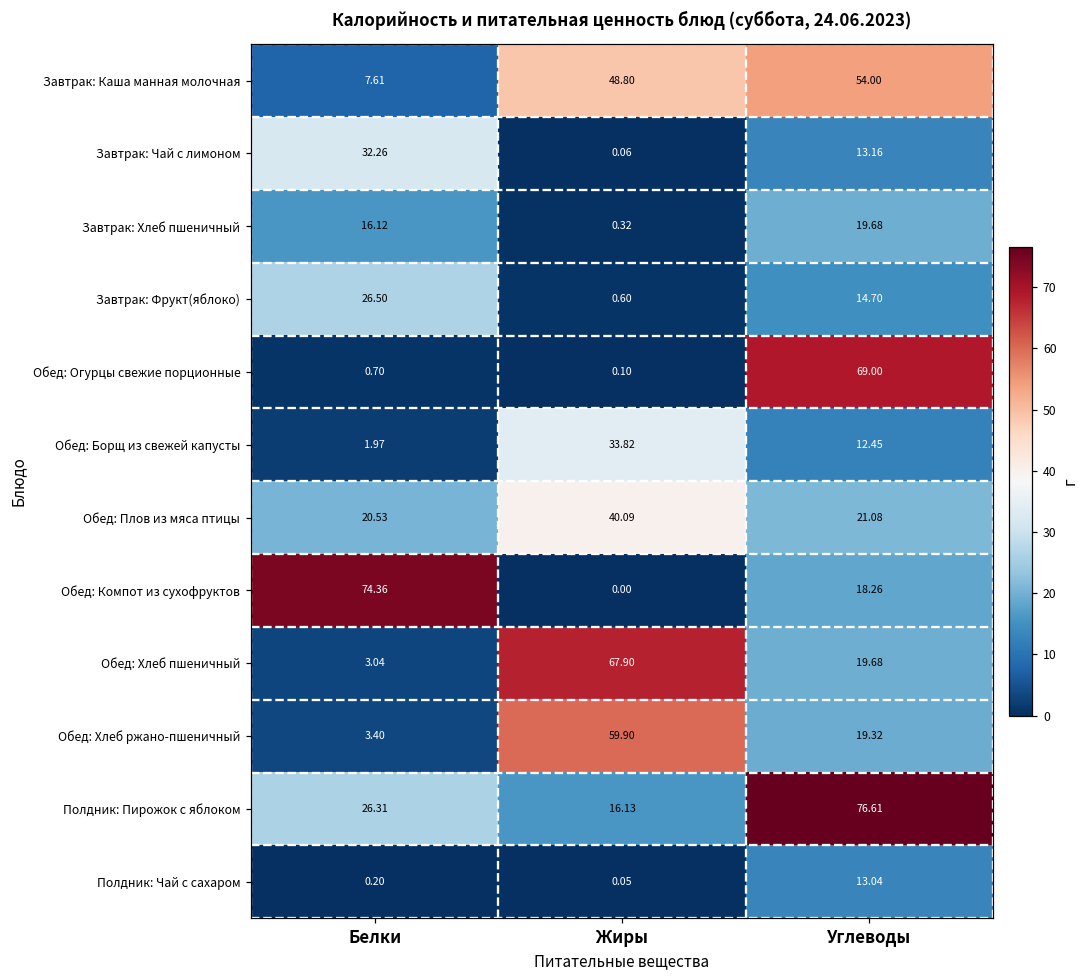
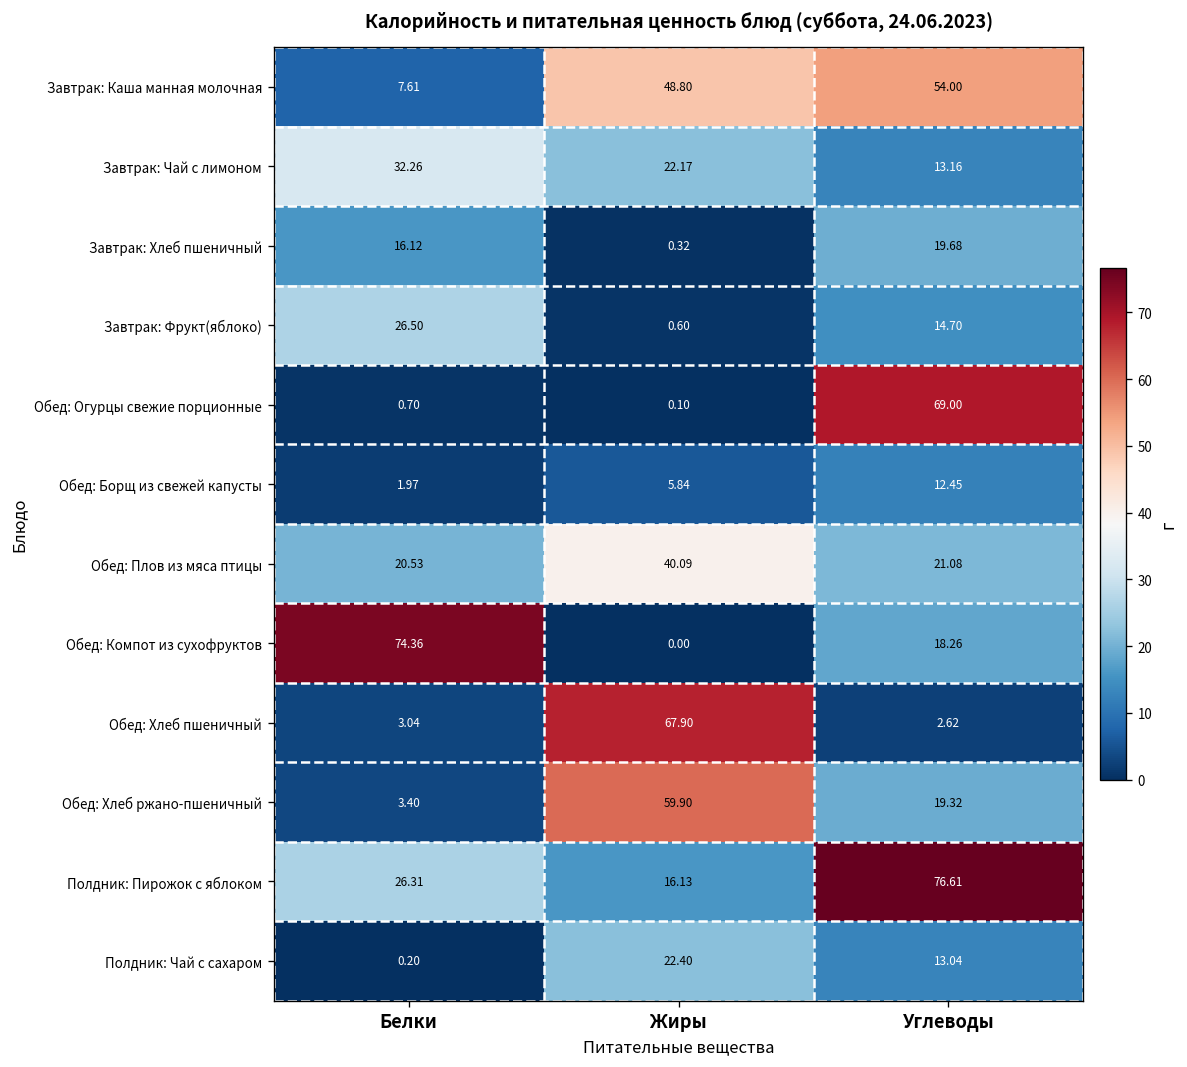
  {
    "Завтрак: Каша манная молочная": {
      "Белки": 7.61,
      "Жиры": 48.80,
      "Углеводы": 54.00
    },
    "Завтрак: Чай с лимоном": {
      "Белки": 32.26,
-     "Жиры": 0.06,
+     "Жиры": 22.17,
      "Углеводы": 13.16
    },
    "Завтрак: Хлеб пшеничный": {
      "Белки": 16.12,
      "Жиры": 0.32,
      "Углеводы": 19.68
    },
    "Завтрак: Фрукт(яблоко)": {
      "Белки": 26.50,
      "Жиры": 0.60,
      "Углеводы": 14.70
    },
    "Обед: Огурцы свежие порционные": {
      "Белки": 0.70,
      "Жиры": 0.10,
      "Углеводы": 69.00
    },
    "Обед: Борщ из свежей капусты": {
      "Белки": 1.97,
-     "Жиры": 33.82,
+     "Жиры": 5.84,
      "Углеводы": 12.45
    },
    "Обед: Плов из мяса птицы": {
      "Белки": 20.53,
      "Жиры": 40.09,
      "Углеводы": 21.08
    },
    "Обед: Компот из сухофруктов": {
      "Белки": 74.36,
      "Жиры": 0.00,
      "Углеводы": 18.26
    },
    "Обед: Хлеб пшеничный": {
      "Белки": 3.04,
      "Жиры": 67.90,
-     "Углеводы": 19.68
+     "Углеводы": 2.62
    },
    "Обед: Хлеб ржано-пшеничный": {
      "Белки": 3.40,
      "Жиры": 59.90,
      "Углеводы": 19.32
    },
    "Полдник: Пирожок с яблоком": {
      "Белки": 26.31,
      "Жиры": 16.13,
      "Углеводы": 76.61
    },
    "Полдник: Чай с сахаром": {
      "Белки": 0.20,
-     "Жиры": 0.05,
+     "Жиры": 22.40,
      "Углеводы": 13.04
    }
  }
